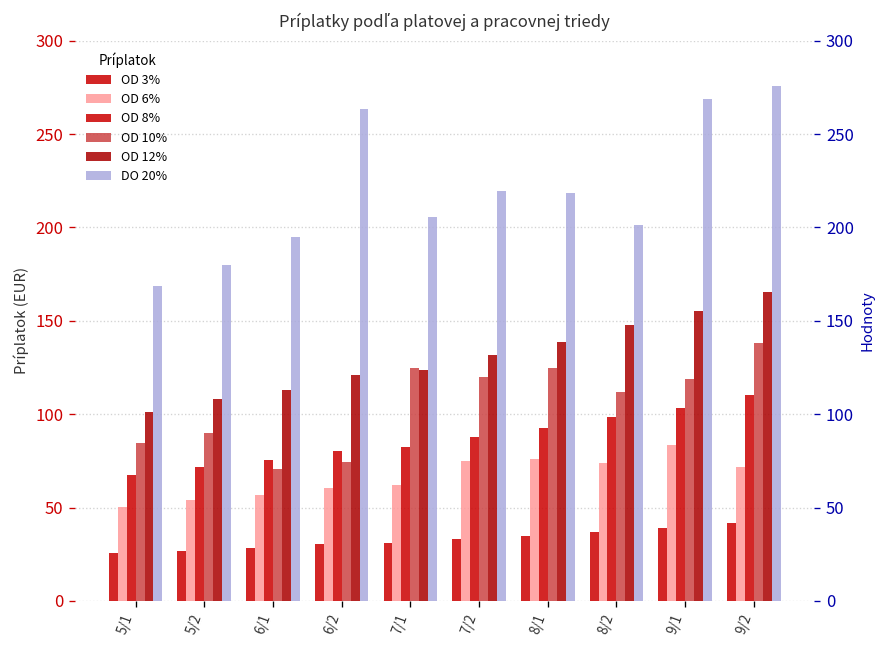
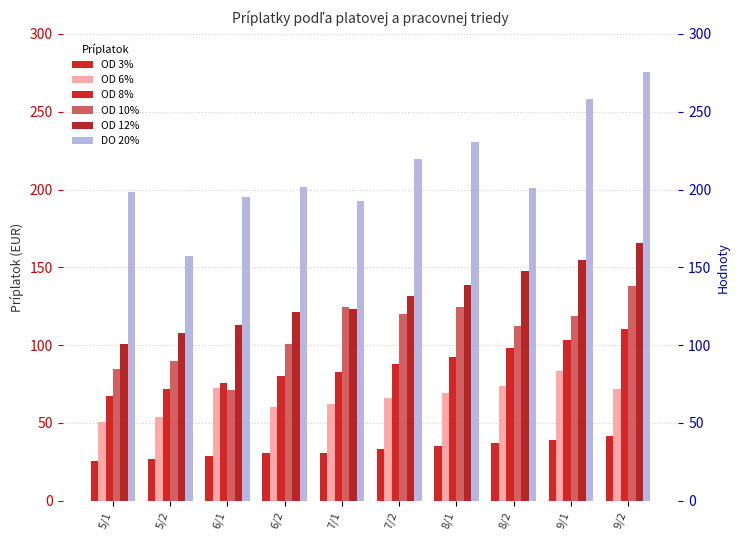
  {
    "OD 6%": {
      "5/1": 51,
      "5/2": 54,
-     "6/1": 57,
+     "6/1": 72,
      "6/2": 61,
      "7/1": 62,
-     "7/2": 75,
-     "8/1": 76,
+     "7/2": 66,
+     "8/1": 70,
      "8/2": 74,
      "9/1": 84,
      "9/2": 72
    },
    "OD 10%": {
      "5/1": 85,
      "5/2": 90,
      "6/1": 71,
-     "6/2": 74,
+     "6/2": 101,
      "7/1": 125,
      "7/2": 120,
      "8/1": 125,
      "8/2": 112,
      "9/1": 119,
      "9/2": 138
    },
    "DO 20%": {
-     "5/1": 169,
-     "5/2": 180,
+     "5/1": 198,
+     "5/2": 157,
      "6/1": 195,
-     "6/2": 263,
-     "7/1": 206,
+     "6/2": 202,
+     "7/1": 193,
      "7/2": 220,
-     "8/1": 218,
+     "8/1": 231,
      "8/2": 201,
-     "9/1": 269,
+     "9/1": 258,
      "9/2": 276
    }
  }
